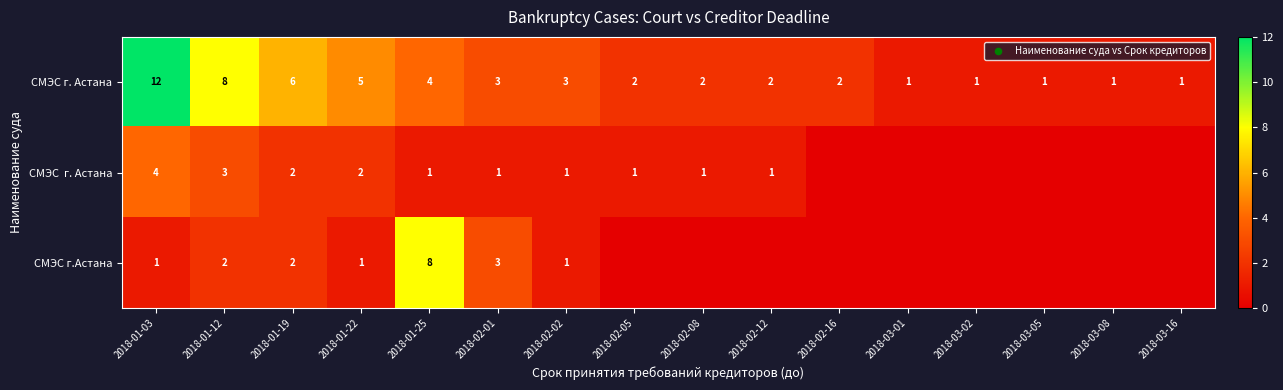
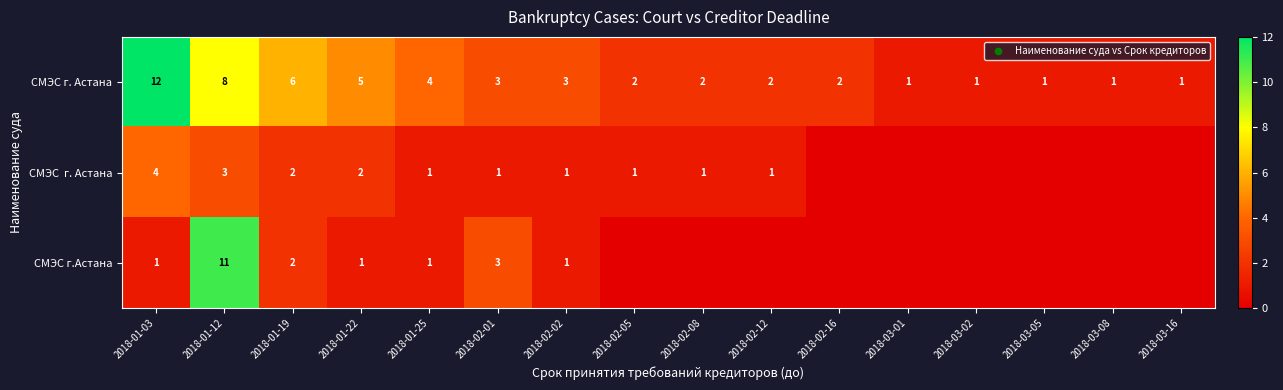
  {
    "СМЭС г.Астана": {
      "2018-01-03": 1,
-     "2018-01-12": 2,
+     "2018-01-12": 11,
      "2018-01-19": 2,
      "2018-01-22": 1,
-     "2018-01-25": 8,
+     "2018-01-25": 1,
      "2018-02-01": 3,
      "2018-02-02": 1
    }
  }
